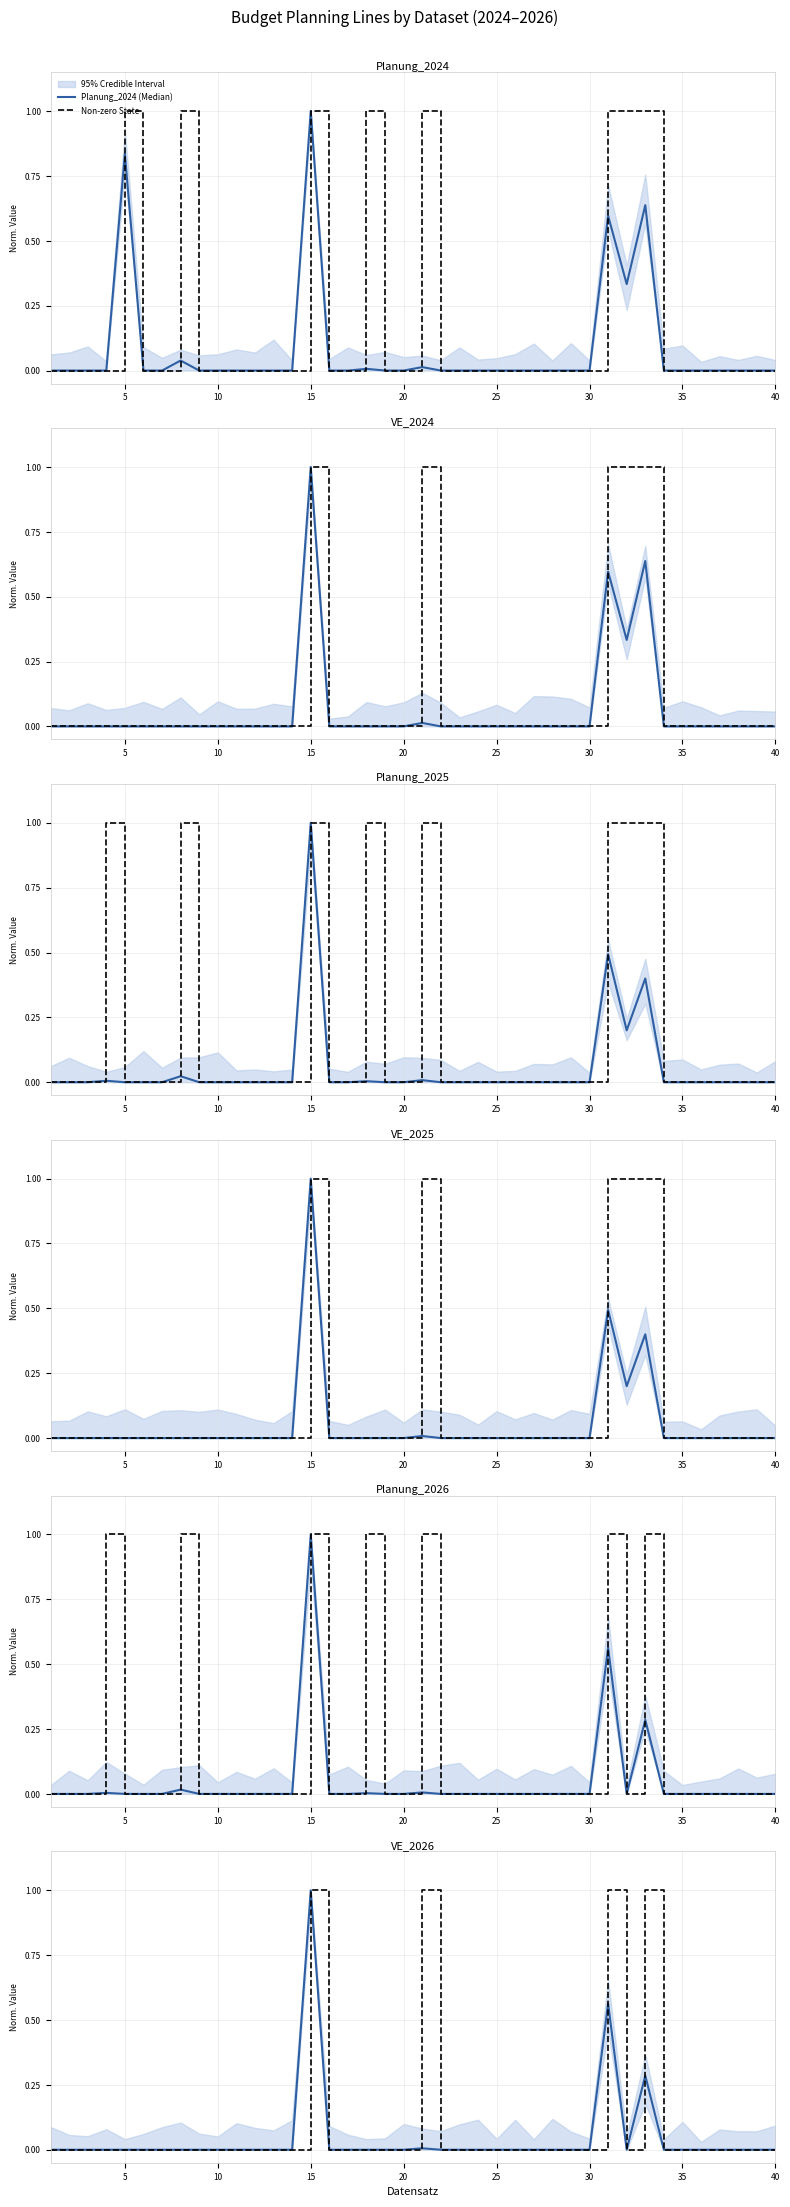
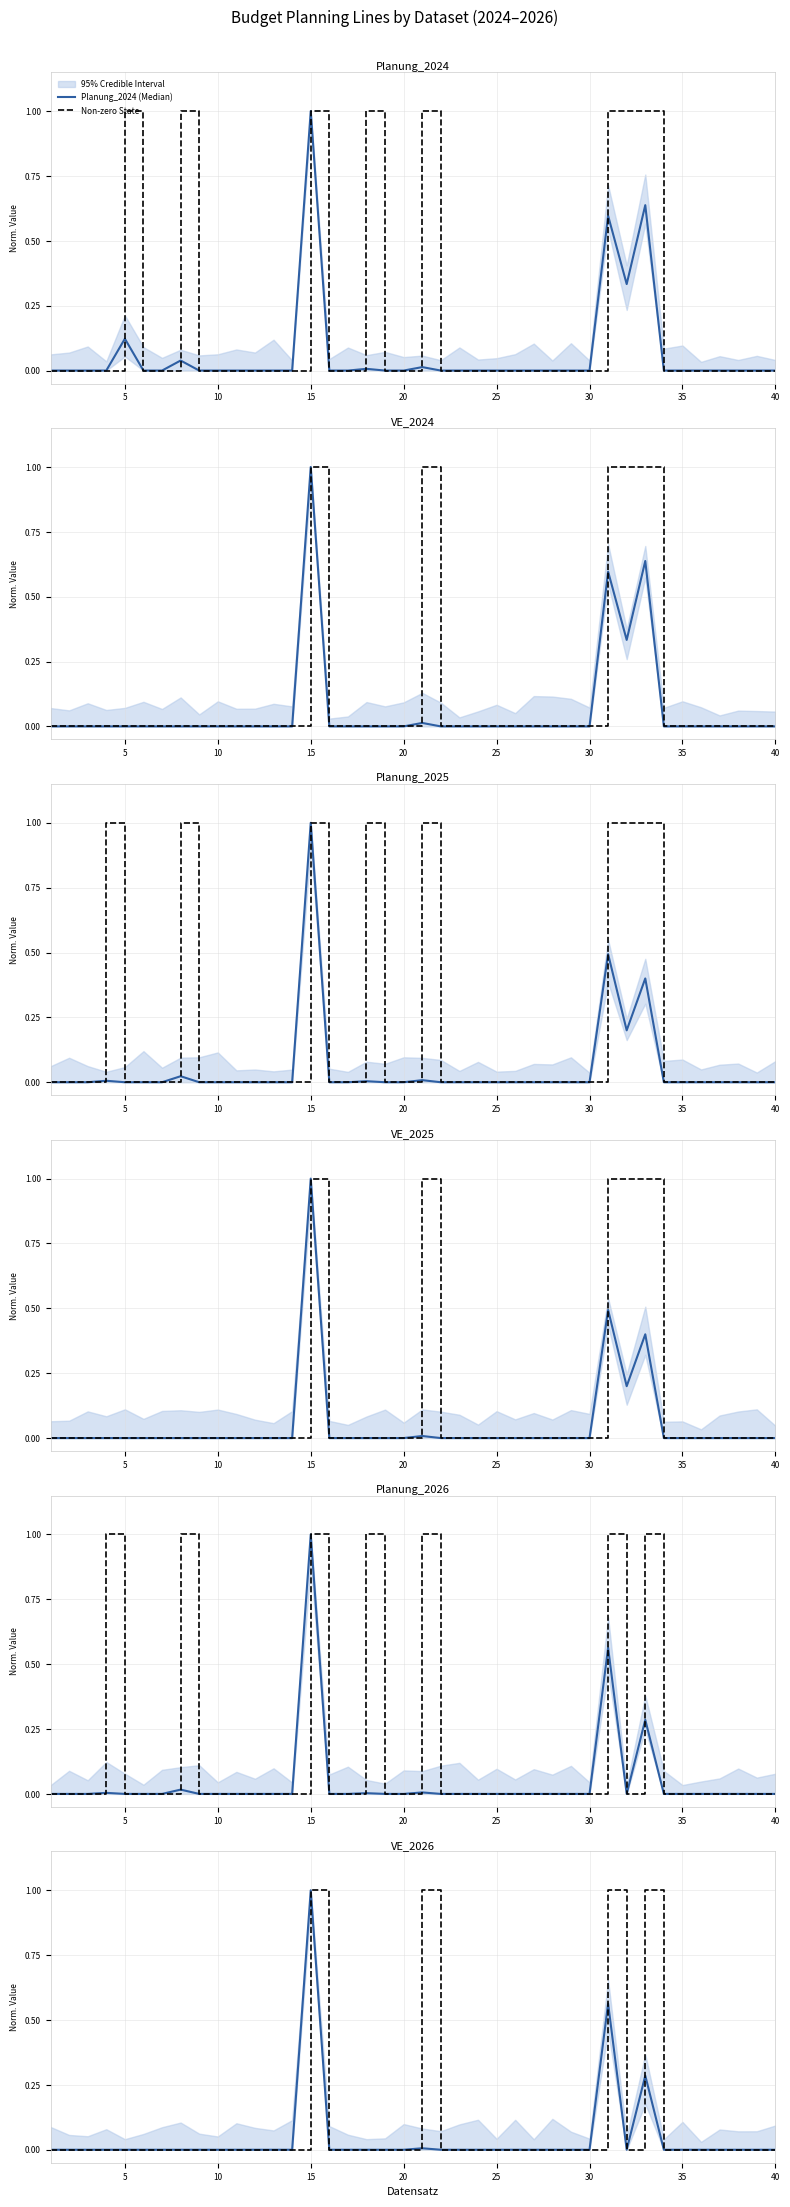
  {
    "Planung_2024": {
      "Planung_2024 (Median)": {
-       "5": 0.83
+       "5": 0.12
      },
      "95% Credible Interval": {
        "10": 0.06,
        "20": 0.05,
        "25": 0.05,
        "30": 0.04,
        "35": 0.10,
        "40": 0.04
      },
      "Non-zero State": {
        "5": 1.00
      }
    },
    "VE_2024": {
      "95% Credible Interval": {
        "5": 0.07,
        "10": 0.10,
        "20": 0.09,
        "25": 0.08,
        "30": 0.07,
        "35": 0.10,
        "40": 0.06
      }
    },
    "Planung_2025": {
      "95% Credible Interval": {
        "5": 0.06,
        "10": 0.11,
        "20": 0.10,
        "25": 0.04,
        "30": 0.04,
        "35": 0.09,
        "40": 0.08
      }
    },
    "VE_2025": {
      "95% Credible Interval": {
        "5": 0.11,
        "10": 0.11,
        "20": 0.06,
        "25": 0.10,
        "30": 0.09,
        "35": 0.06,
        "40": 0.05
      }
    },
    "Planung_2026": {
      "95% Credible Interval": {
        "5": 0.08,
        "10": 0.04,
        "20": 0.09,
        "25": 0.10,
        "30": 0.04,
        "35": 0.03,
        "40": 0.08
      }
    },
    "VE_2026": {
      "95% Credible Interval": {
        "5": 0.04,
        "10": 0.05,
        "20": 0.10,
        "25": 0.04,
        "30": 0.04,
        "35": 0.11,
        "40": 0.09
      }
    }
  }
